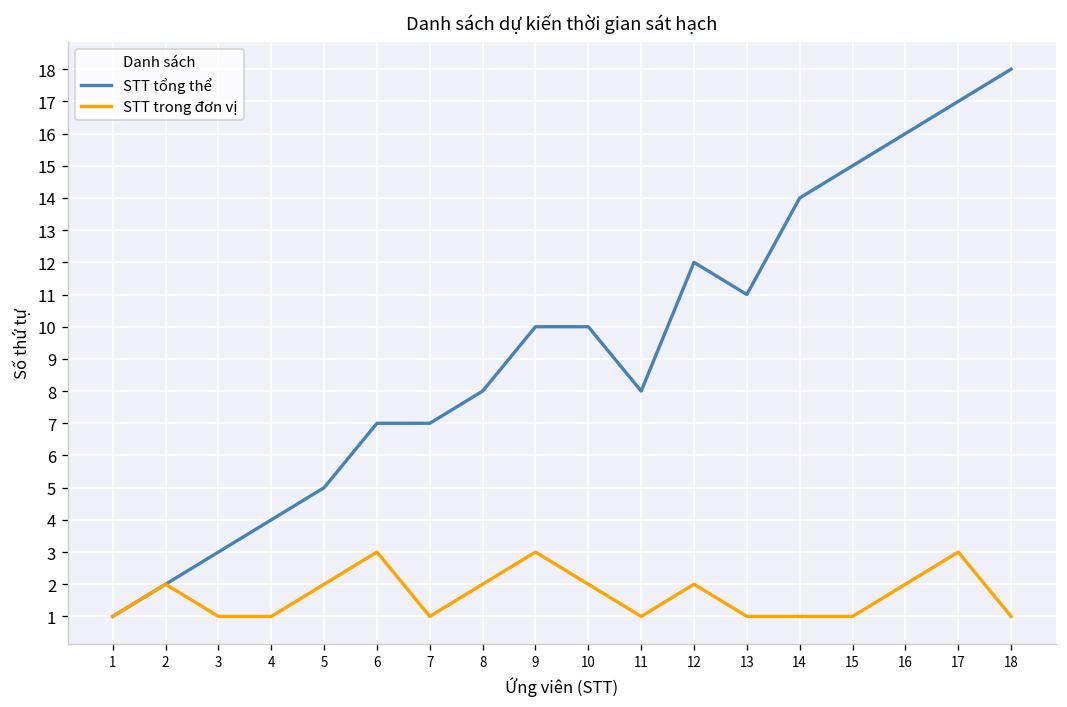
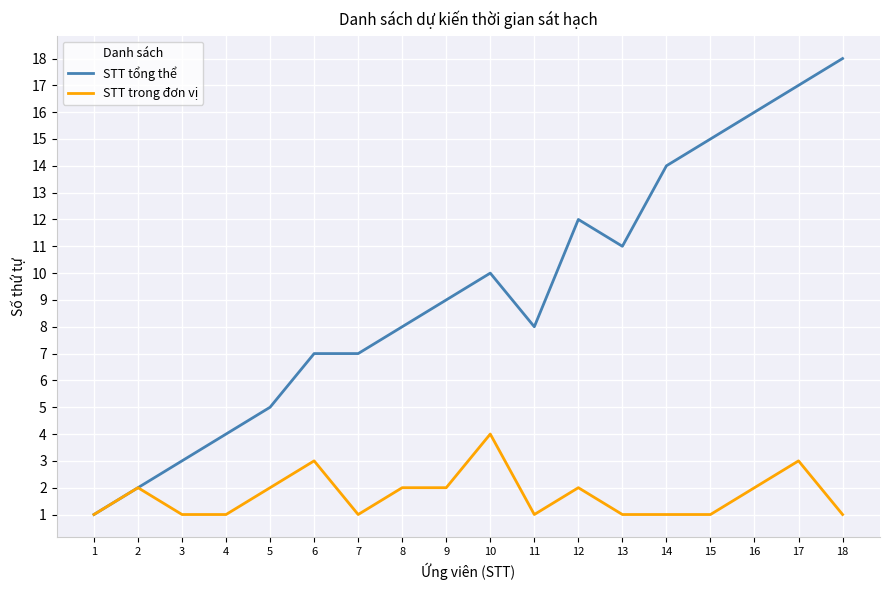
  {
    "STT tổng thể": {
      "3": 3,
      "4": 4,
      "5": 5,
      "6": 7,
      "7": 7,
      "8": 8,
-     "9": 10,
+     "9": 9,
      "10": 10,
      "11": 8,
      "12": 12,
      "13": 11,
      "14": 14,
      "15": 15,
      "16": 16,
      "17": 17,
      "18": 18
    },
    "STT trong đơn vị": {
      "3": 1,
      "4": 1,
      "5": 2,
      "6": 3,
      "7": 1,
      "8": 2,
-     "9": 3,
-     "10": 2,
+     "9": 2,
+     "10": 4,
      "11": 1,
      "12": 2,
      "13": 1,
      "14": 1,
      "15": 1,
      "16": 2,
      "17": 3,
      "18": 1
    }
  }
